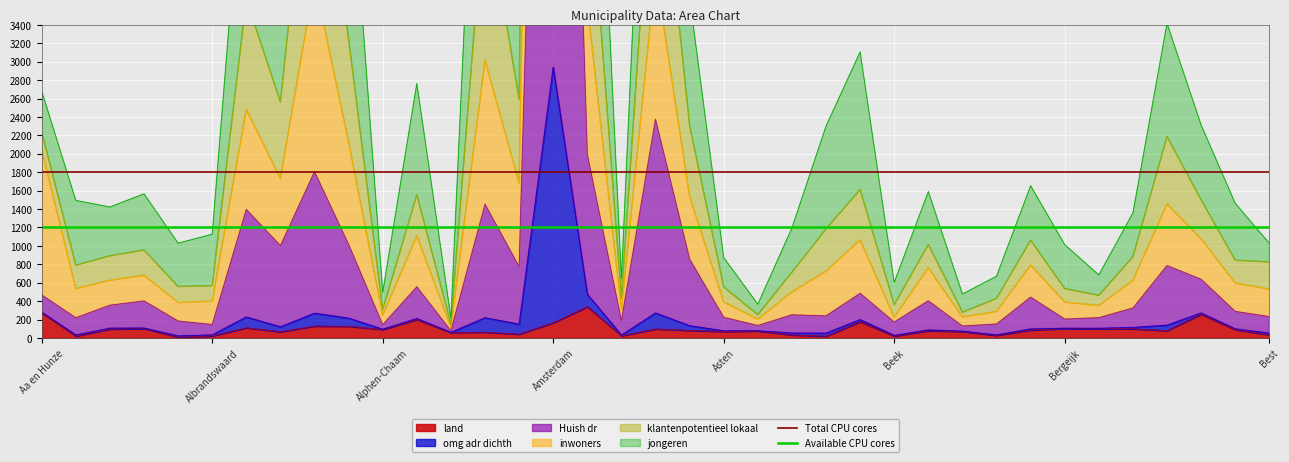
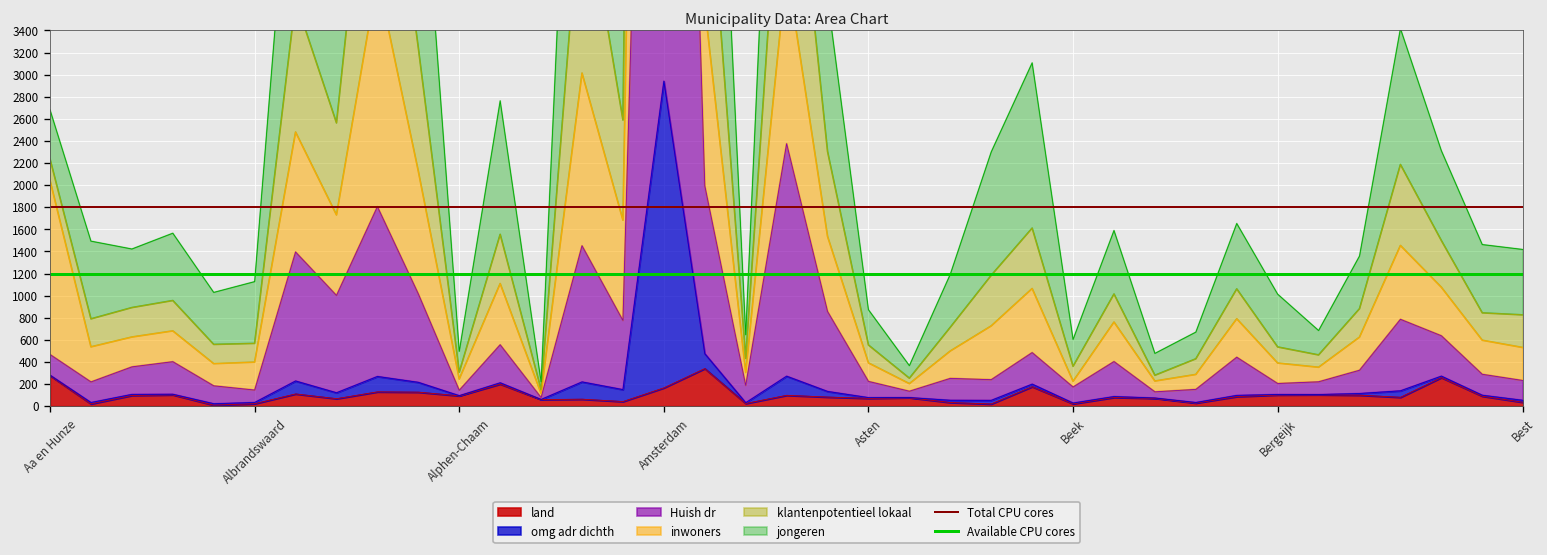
  {
    "land": {
      "Amsterdam": 200
    },
    "omg adr dichth": {
      "Amsterdam": 2800
    },
    "Huish dr": {
      "Aa en Hunze": 200,
      "Albrandswaard": 100,
      "Alphen-Chaam": 0,
      "Asten": 100,
      "Beek": 100,
      "Bergeijk": 100,
      "Best": 200
    },
    "inwoners": {
      "Aa en Hunze": 1600,
      "Albrandswaard": 300,
      "Alphen-Chaam": 100,
      "Asten": 200,
      "Beek": 100,
      "Bergeijk": 200,
      "Best": 300
    },
    "klantenpotentieel lokaal": {
      "Aa en Hunze": 200,
      "Albrandswaard": 200,
      "Alphen-Chaam": 100,
      "Asten": 200,
      "Beek": 100,
      "Bergeijk": 100,
      "Best": 300
    },
    "jongeren": {
      "Aa en Hunze": 400,
      "Albrandswaard": 600,
      "Alphen-Chaam": 200,
      "Asten": 300,
      "Beek": 200,
      "Bergeijk": 500,
-     "Best": 200
+     "Best": 600
    }
  }
